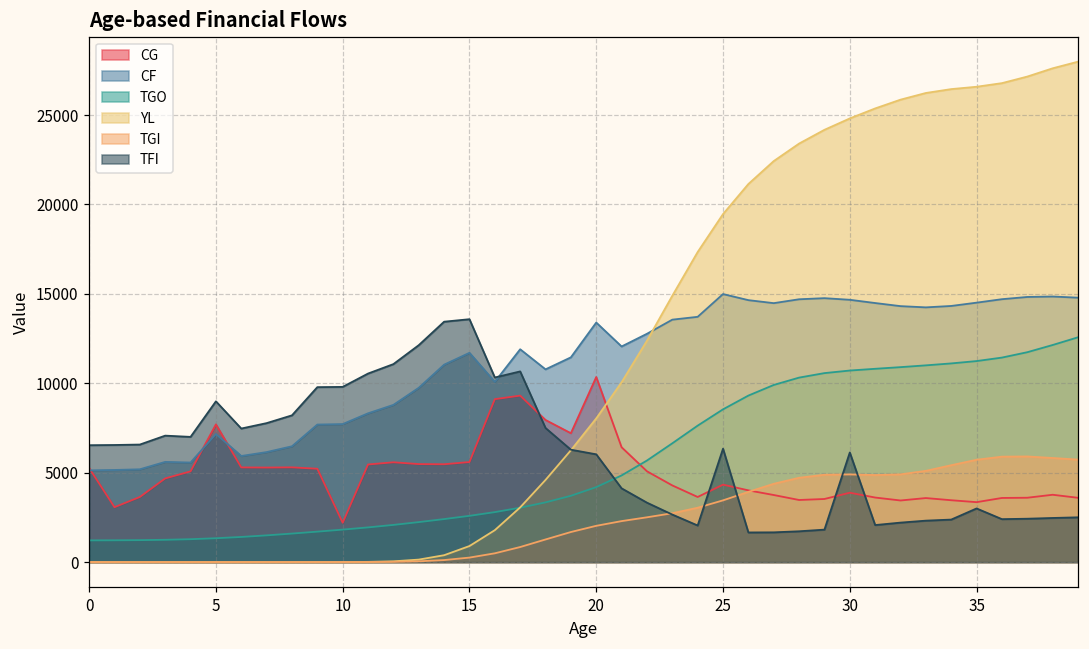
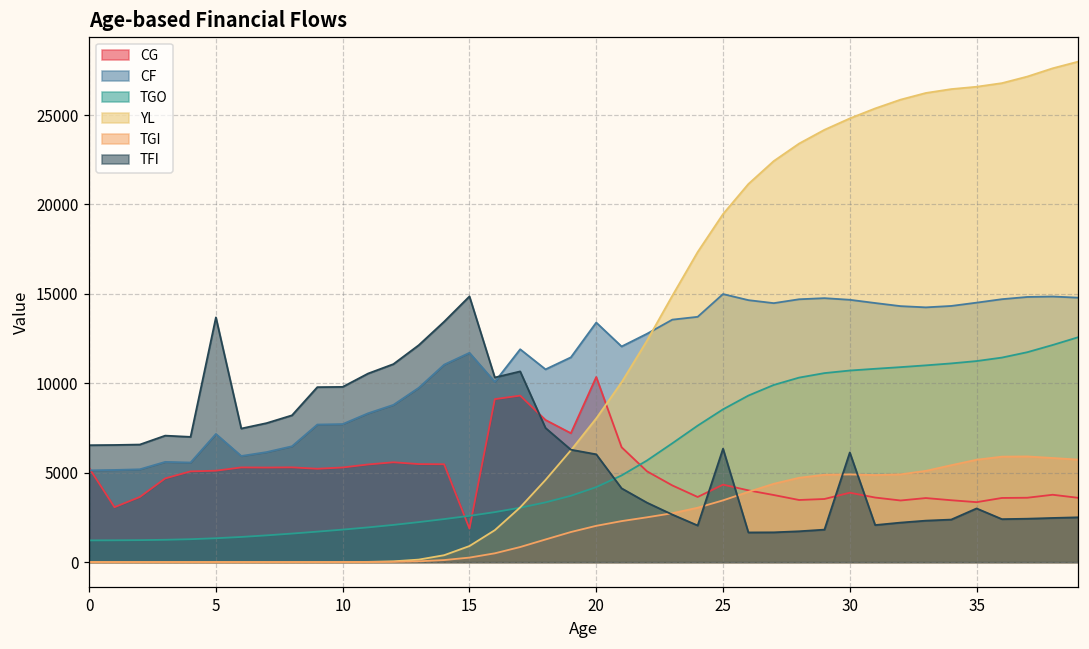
  {
    "CG": {
-     "5": 7700,
-     "10": 2200,
-     "15": 5600,
+     "5": 5100,
+     "10": 5300,
+     "15": 1900,
      "20": 10300,
      "25": 4300,
      "30": 3900,
      "35": 3400
    },
    "TFI": {
      "0": 6500,
-     "5": 9000,
+     "5": 13700,
      "10": 9800,
-     "15": 13600,
+     "15": 14900,
      "20": 6000,
      "25": 6300,
      "30": 6100,
      "35": 3000
    }
  }
